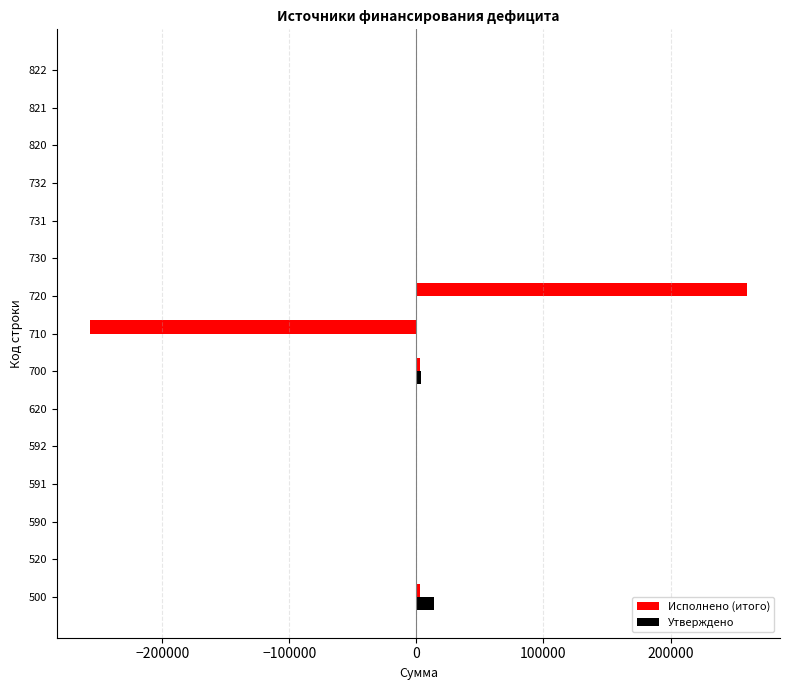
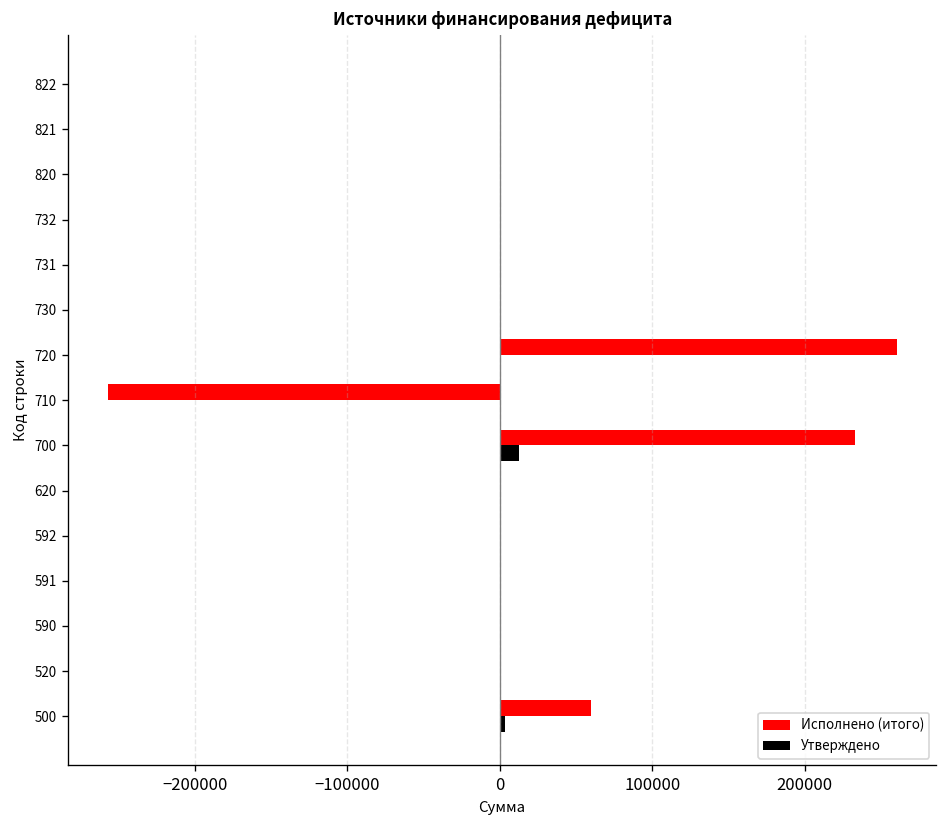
  {
    "Исполнено (итого)": {
      "822": 0,
      "821": 0,
      "820": 0,
      "732": 0,
      "731": 0,
      "730": 0,
      "720": 260000,
      "710": -257000,
-     "700": 3000,
+     "700": 233000,
      "620": 0,
      "592": 0,
      "591": 0,
      "590": 0,
      "520": 0,
-     "500": 3000
+     "500": 60000
    },
    "Утверждено": {
      "822": 0,
      "821": 0,
      "820": 0,
      "732": 0,
      "731": 0,
      "730": 0,
      "720": 0,
      "710": 0,
-     "700": 4000,
+     "700": 12000,
      "620": 0,
      "592": 0,
      "591": 0,
      "590": 0,
      "520": 0,
-     "500": 14000
+     "500": 4000
    }
  }
